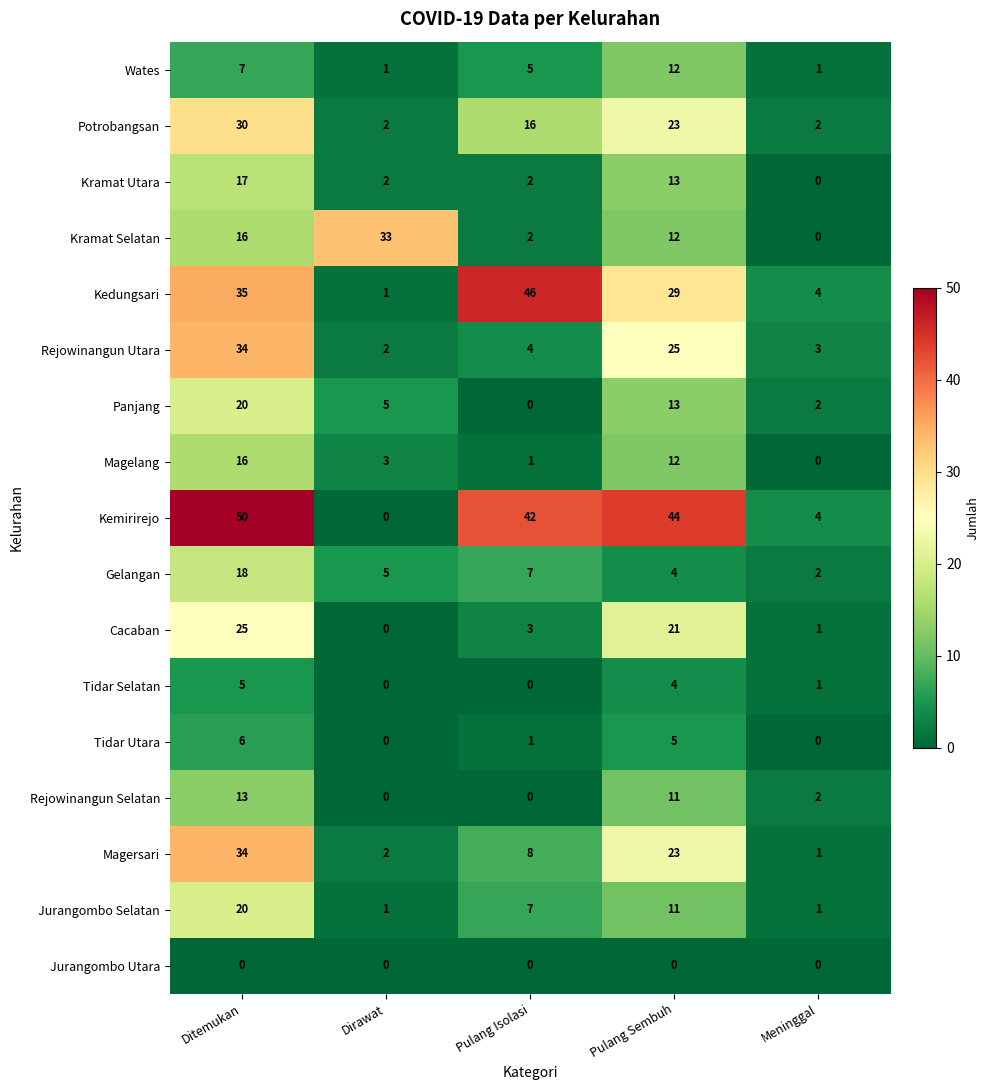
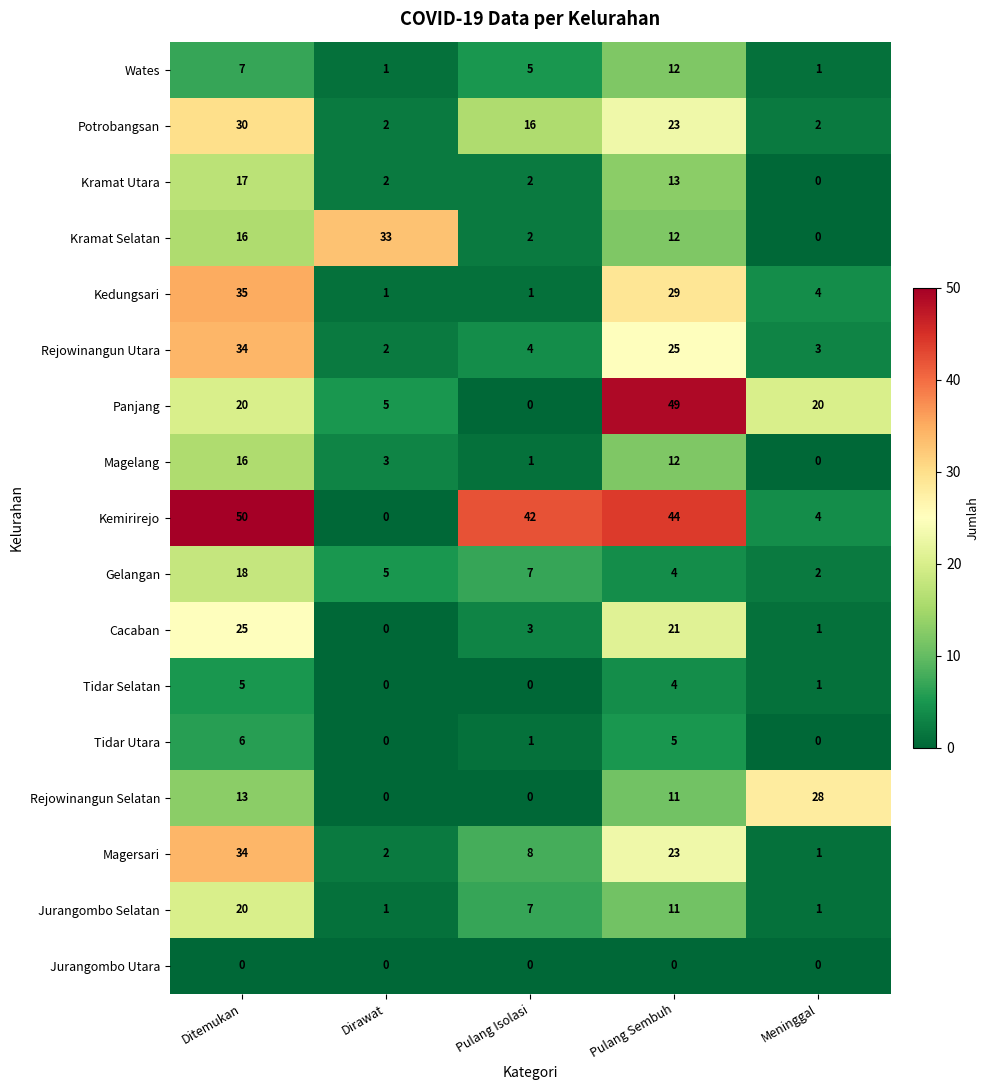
  {
    "Wates": {
      "Ditemukan": 7,
      "Dirawat": 1,
      "Pulang Isolasi": 5,
      "Pulang Sembuh": 12,
      "Meninggal": 1
    },
    "Potrobangsan": {
      "Ditemukan": 30,
      "Dirawat": 2,
      "Pulang Isolasi": 16,
      "Pulang Sembuh": 23,
      "Meninggal": 2
    },
    "Kramat Utara": {
      "Ditemukan": 17,
      "Dirawat": 2,
      "Pulang Isolasi": 2,
      "Pulang Sembuh": 13,
      "Meninggal": 0
    },
    "Kramat Selatan": {
      "Ditemukan": 16,
      "Dirawat": 33,
      "Pulang Isolasi": 2,
      "Pulang Sembuh": 12,
      "Meninggal": 0
    },
    "Kedungsari": {
      "Ditemukan": 35,
      "Dirawat": 1,
-     "Pulang Isolasi": 46,
+     "Pulang Isolasi": 1,
      "Pulang Sembuh": 29,
      "Meninggal": 4
    },
    "Rejowinangun Utara": {
      "Ditemukan": 34,
      "Dirawat": 2,
      "Pulang Isolasi": 4,
      "Pulang Sembuh": 25,
      "Meninggal": 3
    },
    "Panjang": {
      "Ditemukan": 20,
      "Dirawat": 5,
      "Pulang Isolasi": 0,
-     "Pulang Sembuh": 13,
-     "Meninggal": 2
+     "Pulang Sembuh": 49,
+     "Meninggal": 20
    },
    "Magelang": {
      "Ditemukan": 16,
      "Dirawat": 3,
      "Pulang Isolasi": 1,
      "Pulang Sembuh": 12,
      "Meninggal": 0
    },
    "Kemirirejo": {
      "Ditemukan": 50,
      "Dirawat": 0,
      "Pulang Isolasi": 42,
      "Pulang Sembuh": 44,
      "Meninggal": 4
    },
    "Gelangan": {
      "Ditemukan": 18,
      "Dirawat": 5,
      "Pulang Isolasi": 7,
      "Pulang Sembuh": 4,
      "Meninggal": 2
    },
    "Cacaban": {
      "Ditemukan": 25,
      "Dirawat": 0,
      "Pulang Isolasi": 3,
      "Pulang Sembuh": 21,
      "Meninggal": 1
    },
    "Tidar Selatan": {
      "Ditemukan": 5,
      "Dirawat": 0,
      "Pulang Isolasi": 0,
      "Pulang Sembuh": 4,
      "Meninggal": 1
    },
    "Tidar Utara": {
      "Ditemukan": 6,
      "Dirawat": 0,
      "Pulang Isolasi": 1,
      "Pulang Sembuh": 5,
      "Meninggal": 0
    },
    "Rejowinangun Selatan": {
      "Ditemukan": 13,
      "Dirawat": 0,
      "Pulang Isolasi": 0,
      "Pulang Sembuh": 11,
-     "Meninggal": 2
+     "Meninggal": 28
    },
    "Magersari": {
      "Ditemukan": 34,
      "Dirawat": 2,
      "Pulang Isolasi": 8,
      "Pulang Sembuh": 23,
      "Meninggal": 1
    },
    "Jurangombo Selatan": {
      "Ditemukan": 20,
      "Dirawat": 1,
      "Pulang Isolasi": 7,
      "Pulang Sembuh": 11,
      "Meninggal": 1
    },
    "Jurangombo Utara": {
      "Ditemukan": 0,
      "Dirawat": 0,
      "Pulang Isolasi": 0,
      "Pulang Sembuh": 0,
      "Meninggal": 0
    }
  }
